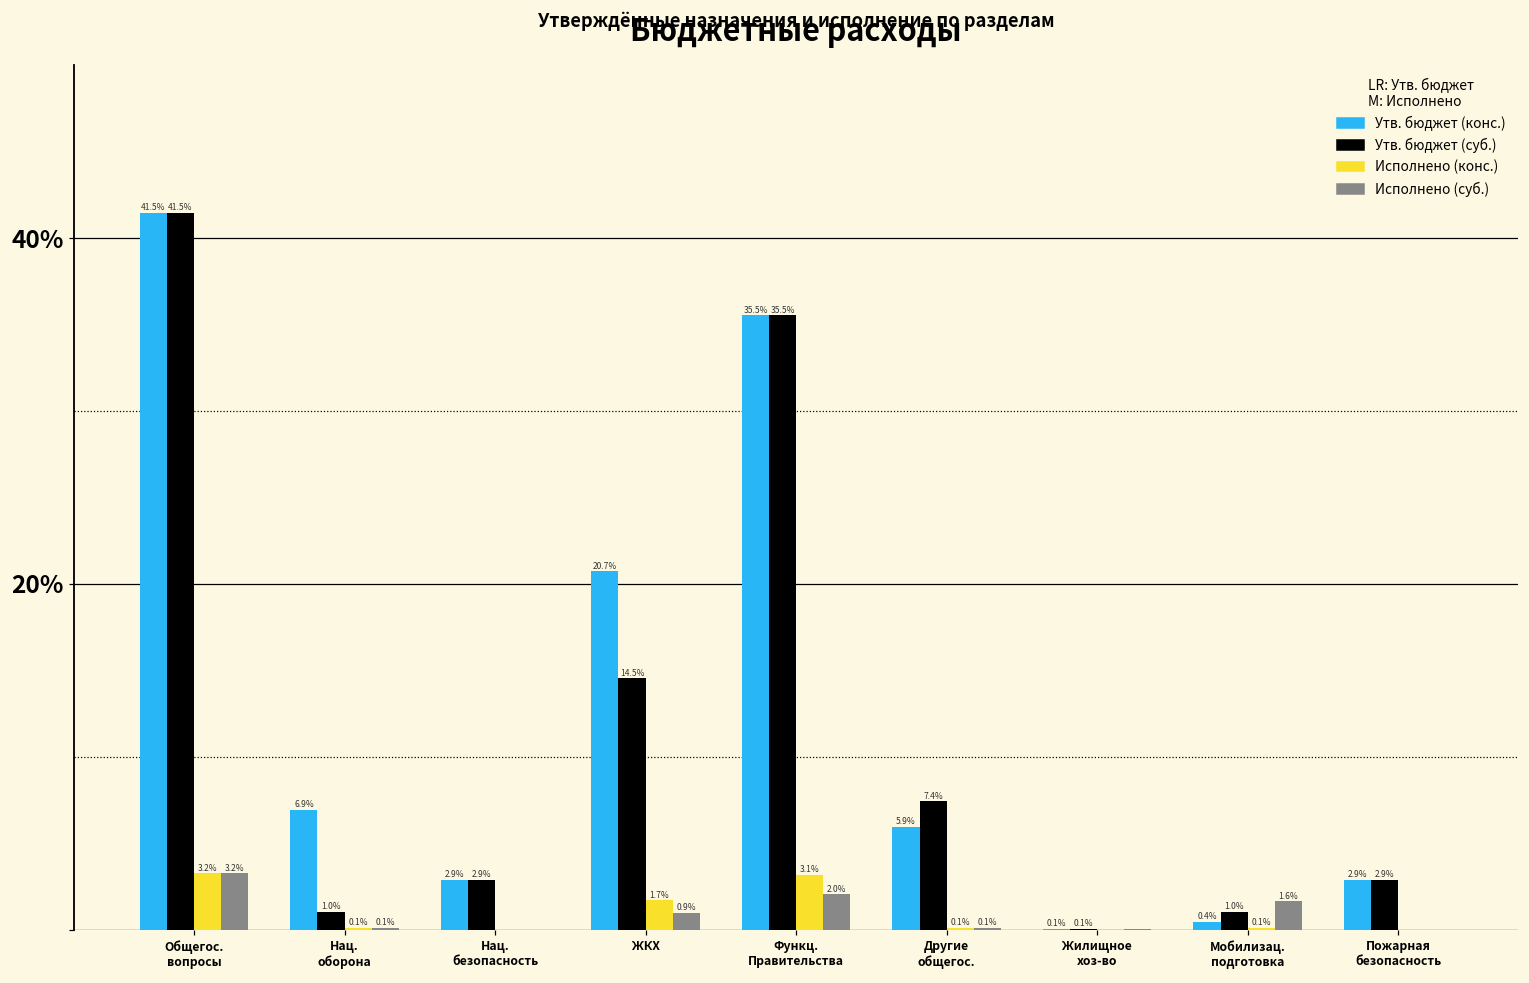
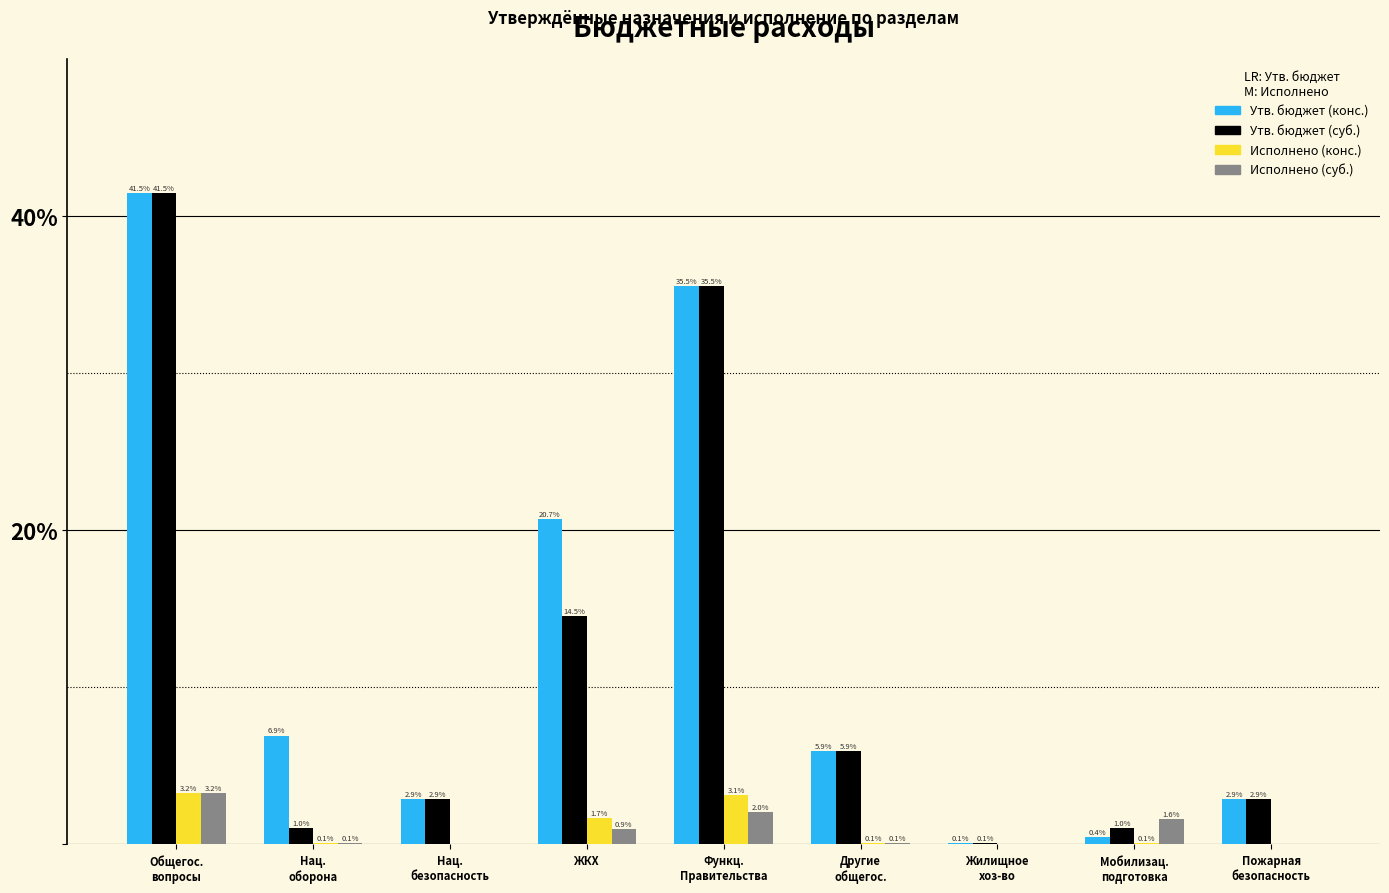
  {
    "Утв. бюджет (конс.)": {
      "Общегос. вопросы": "41.5%",
      "Нац. оборона": "6.9%",
      "Нац. безопасность": "2.9%",
      "ЖКХ": "20.7%",
      "Функц. Правительства": "35.5%",
      "Другие общегос.": "5.9%",
      "Жилищное хоз-во": "0.1%",
      "Мобилизац. подготовка": "0.4%",
      "Пожарная безопасность": "2.9%"
    },
    "Утв. бюджет (суб.)": {
      "Общегос. вопросы": "41.5%",
      "Нац. оборона": "1.0%",
      "Нац. безопасность": "2.9%",
      "ЖКХ": "14.5%",
      "Функц. Правительства": "35.5%",
-     "Другие общегос.": "7.4%",
+     "Другие общегос.": "5.9%",
      "Жилищное хоз-во": "0.1%",
      "Мобилизац. подготовка": "1.0%",
      "Пожарная безопасность": "2.9%"
    },
    "Исполнено (конс.)": {
      "Общегос. вопросы": "3.2%",
      "Нац. оборона": "0.1%",
      "ЖКХ": "1.7%",
      "Функц. Правительства": "3.1%",
      "Другие общегос.": "0.1%",
      "Мобилизац. подготовка": "0.1%"
    },
    "Исполнено (суб.)": {
      "Общегос. вопросы": "3.2%",
      "Нац. оборона": "0.1%",
      "ЖКХ": "0.9%",
      "Функц. Правительства": "2.0%",
      "Другие общегос.": "0.1%",
      "Мобилизац. подготовка": "1.6%"
    }
  }
